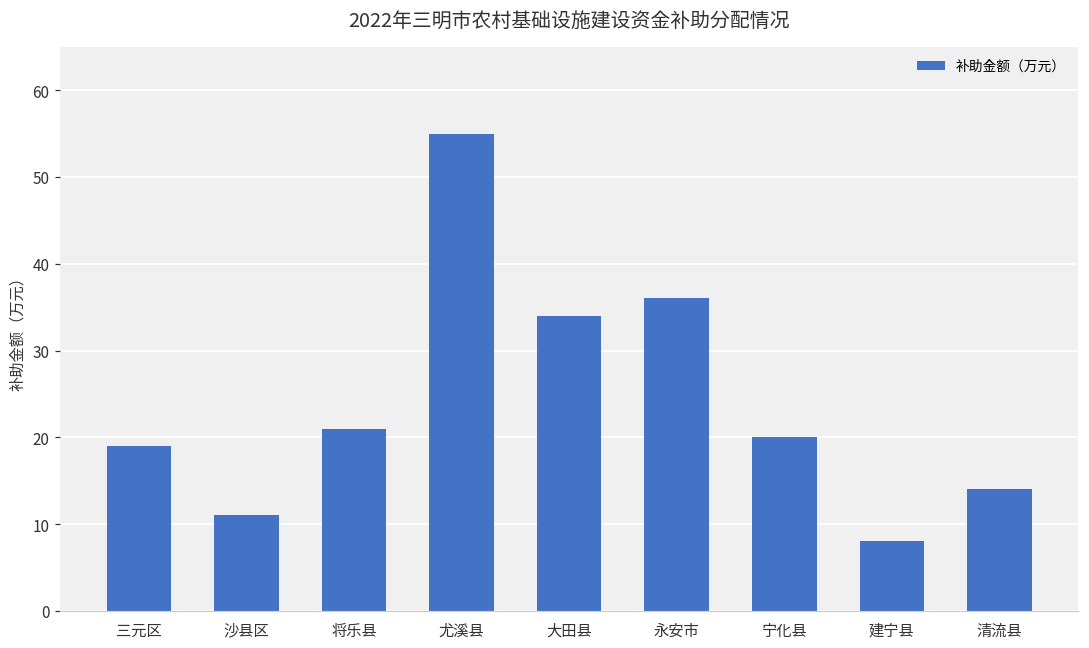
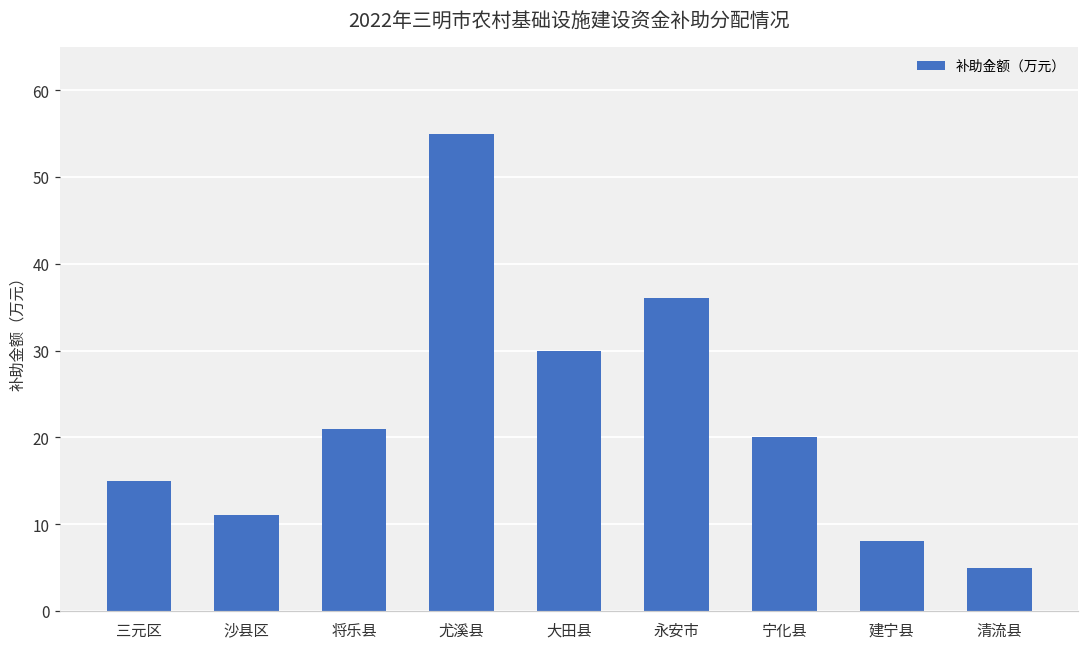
  {
-   "三元区": 19,
+   "三元区": 15,
    "沙县区": 11,
    "将乐县": 21,
    "尤溪县": 55,
-   "大田县": 34,
+   "大田县": 30,
    "永安市": 36,
    "宁化县": 20,
    "建宁县": 8,
-   "清流县": 14
+   "清流县": 5
  }
